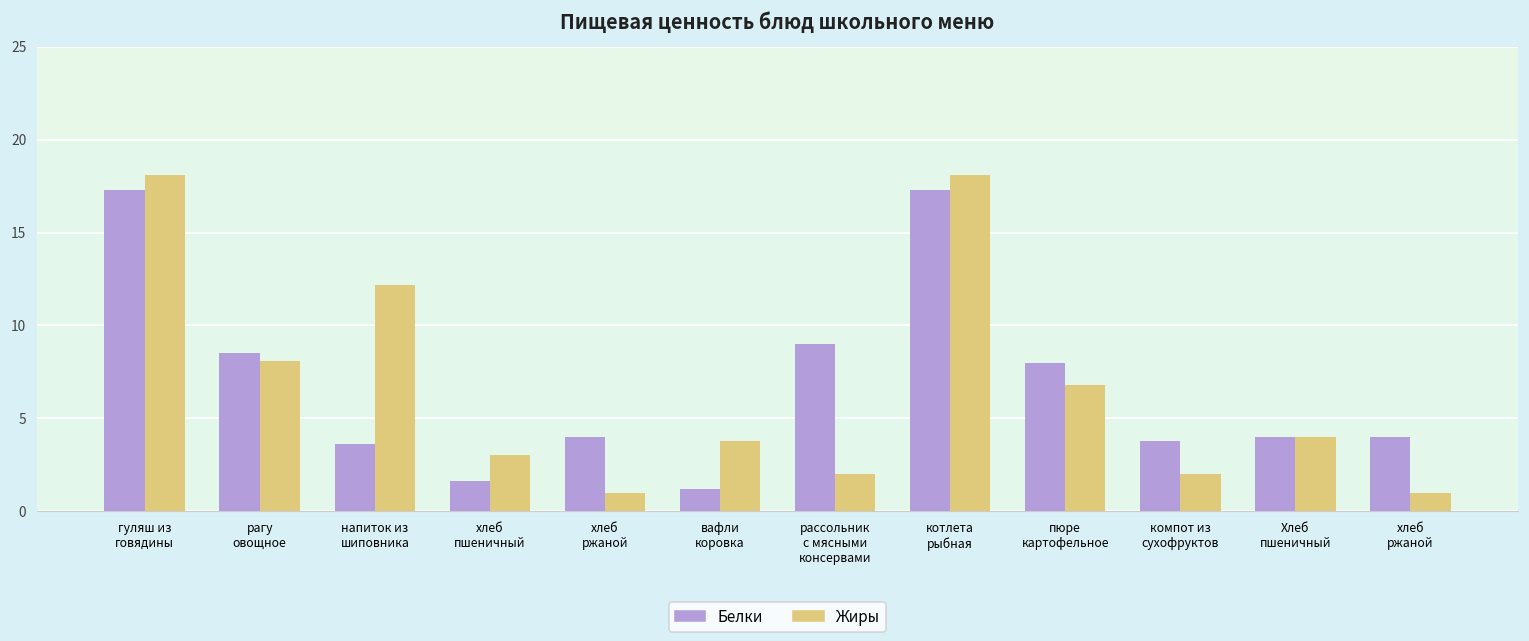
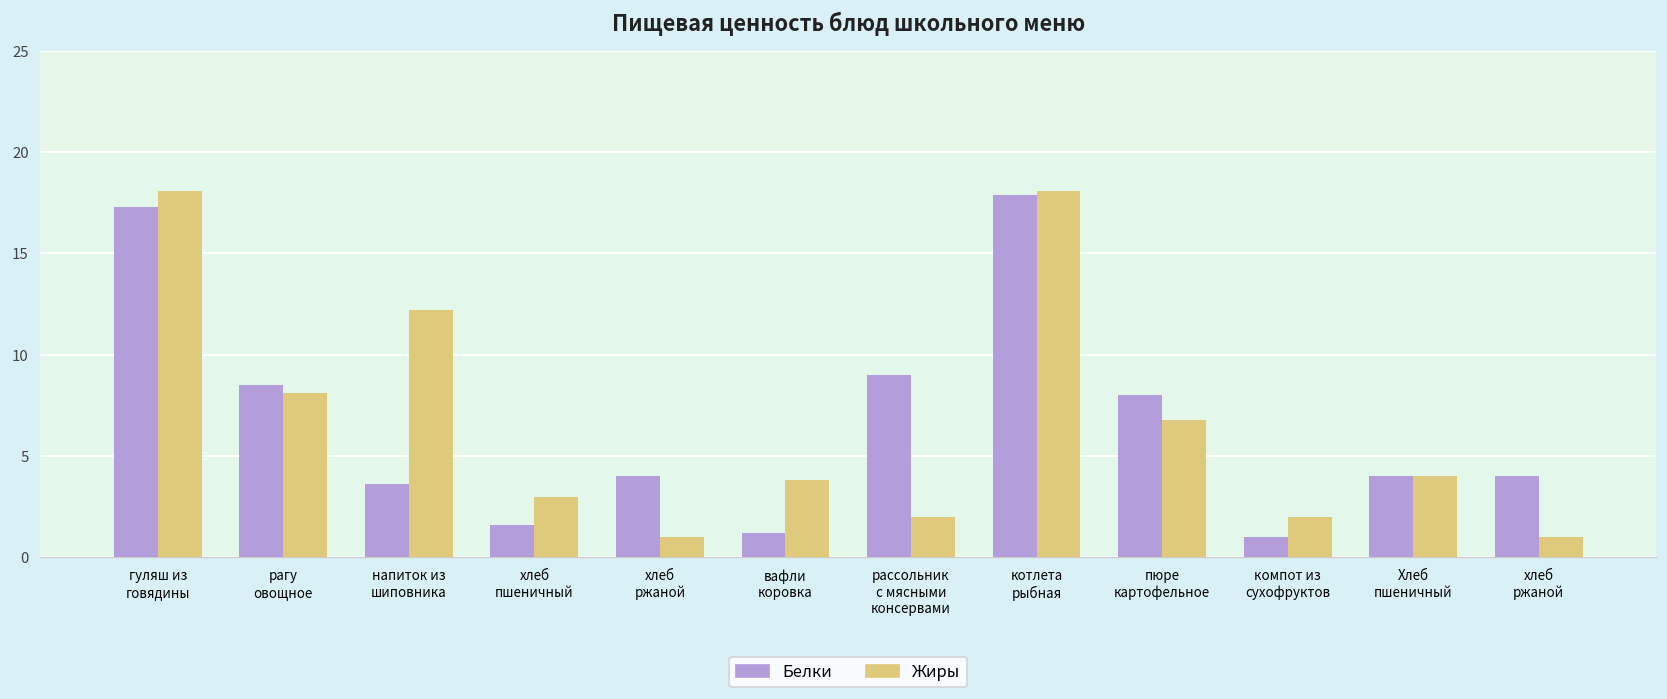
  {
    "Белки": {
      "гуляш из говядины": 17.3,
      "рагу овощное": 8.5,
      "напиток из шиповника": 3.6,
      "хлеб пшеничный": 1.6,
      "вафли коровка": 1.2,
      "рассольник с мясными консервами": 9.0,
-     "котлета рыбная": 17.3,
+     "котлета рыбная": 17.9,
      "пюре картофельное": 8.0,
-     "компот из сухофруктов": 3.8,
+     "компот из сухофруктов": 1.0,
      "Хлеб пшеничный": 4.0
    },
    "Жиры": {
      "гуляш из говядины": 18.1,
      "рагу овощное": 8.1,
      "напиток из шиповника": 12.2,
      "хлеб пшеничный": 3.0,
      "вафли коровка": 3.8,
      "рассольник с мясными консервами": 2.0,
      "котлета рыбная": 18.1,
      "пюре картофельное": 6.8,
      "компот из сухофруктов": 2.0,
      "Хлеб пшеничный": 4.0
    }
  }
